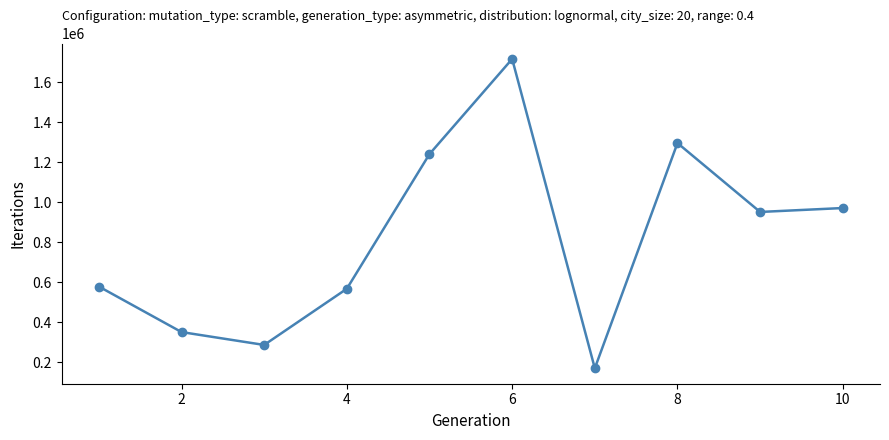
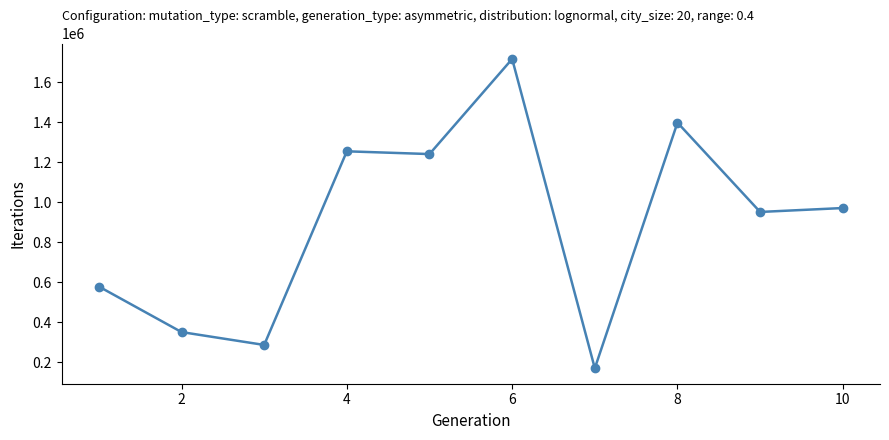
  {
    "2": 350000,
-   "4": 570000,
+   "4": 1250000,
    "6": 1720000,
-   "8": 1290000,
+   "8": 1400000,
    "10": 970000
  }
